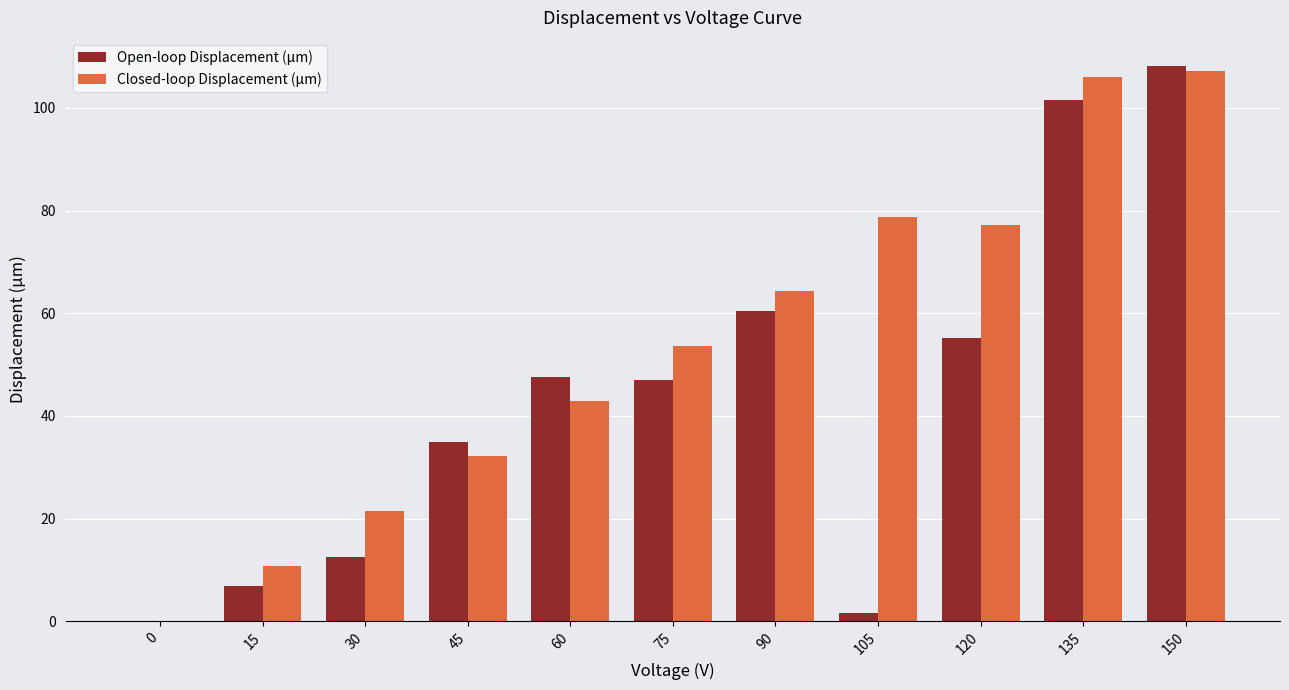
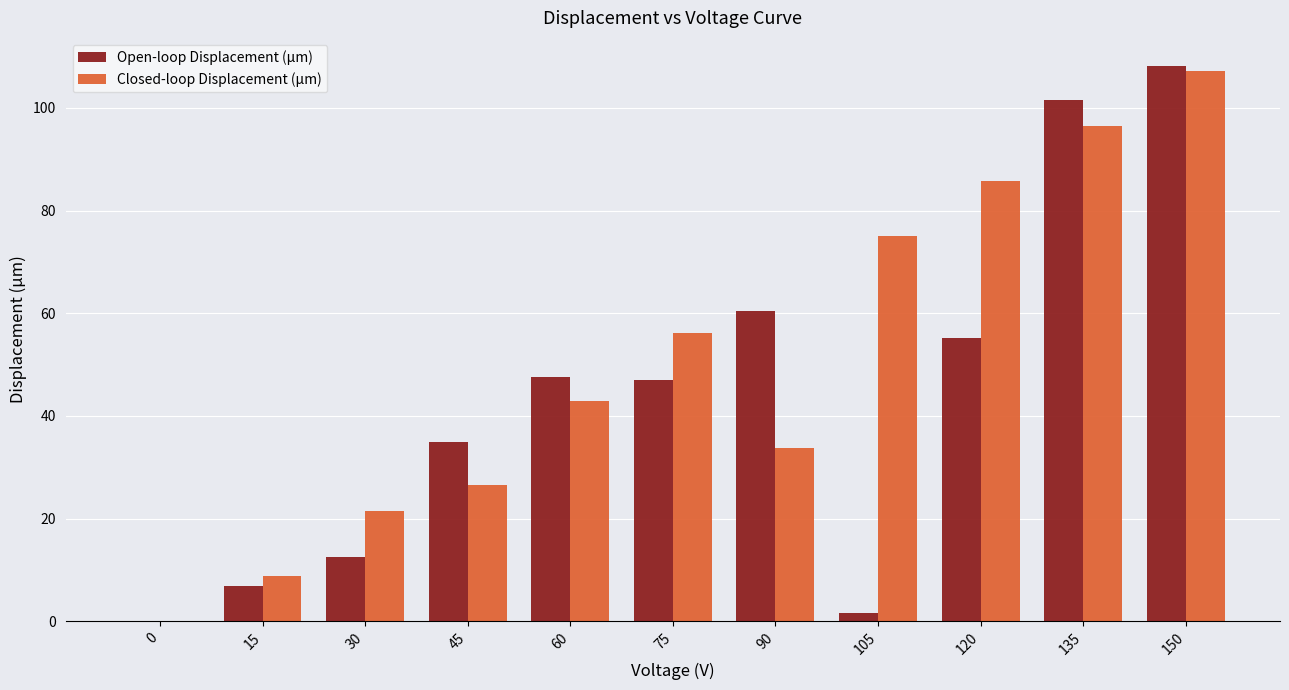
  {
    "Open-loop Displacement (µm)": {
      "0": 0,
      "15": 7,
      "30": 12,
      "45": 35,
      "60": 47,
      "75": 47,
      "90": 60,
      "105": 2,
      "120": 55,
      "135": 102,
      "150": 108
    },
    "Closed-loop Displacement (µm)": {
      "0": 0,
-     "15": 11,
+     "15": 9,
      "30": 21,
-     "45": 32,
+     "45": 27,
      "60": 43,
-     "75": 54,
-     "90": 64,
-     "105": 79,
-     "120": 77,
-     "135": 106,
+     "75": 56,
+     "90": 34,
+     "105": 75,
+     "120": 86,
+     "135": 97,
      "150": 107
    }
  }
